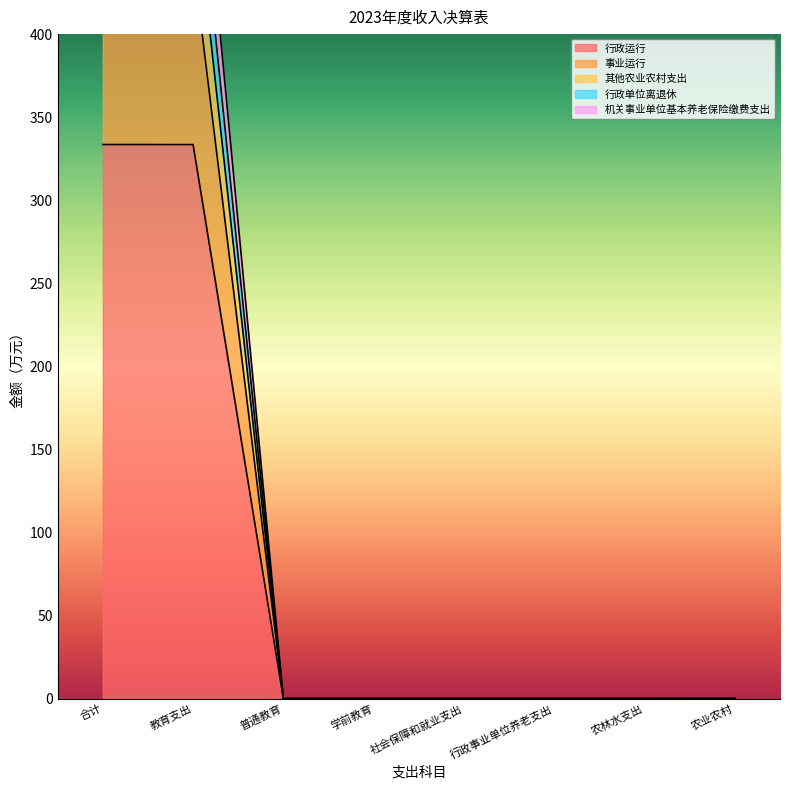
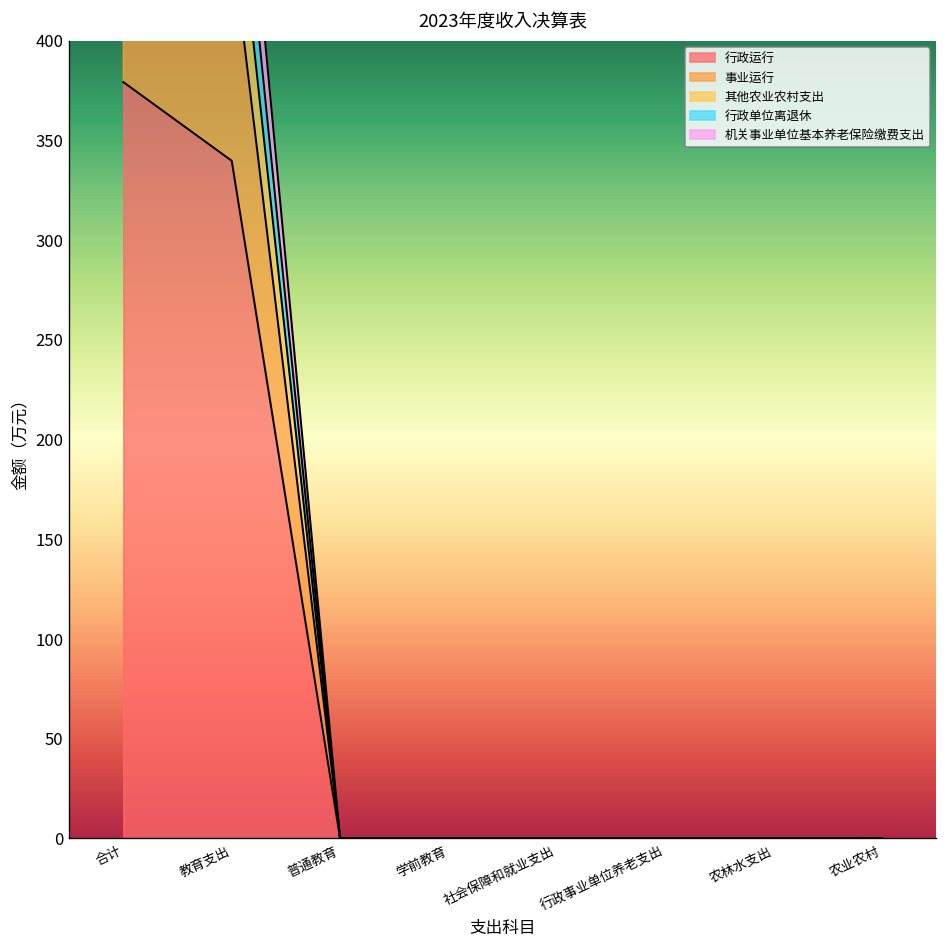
  {
    "行政运行": {
-     "合计": 334,
-     "教育支出": 334
+     "合计": 379,
+     "教育支出": 340
    }
  }
